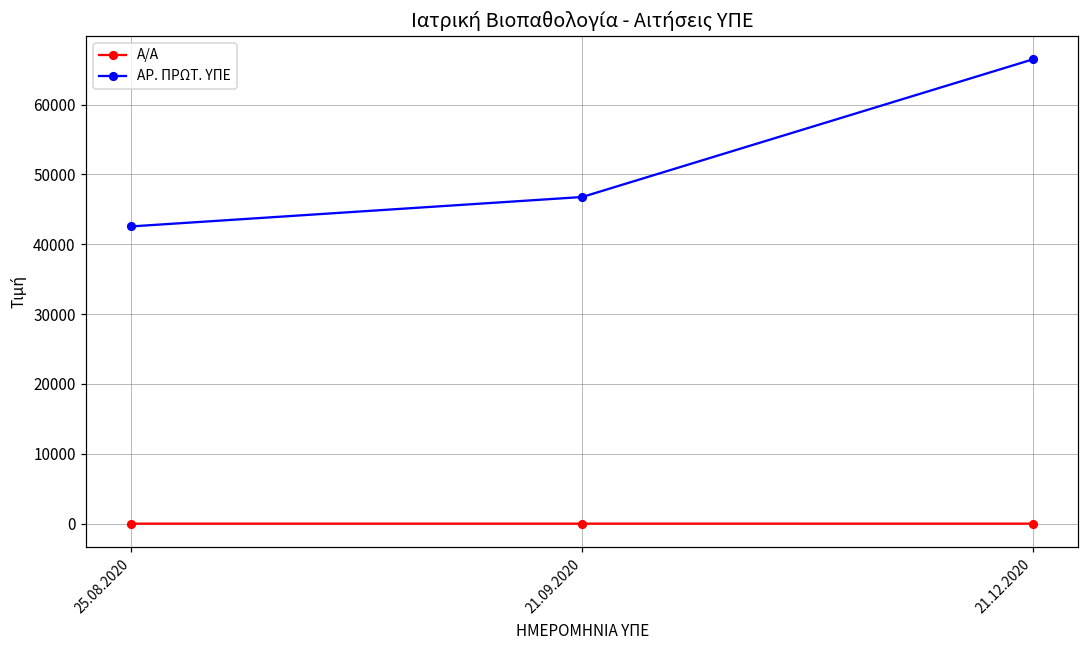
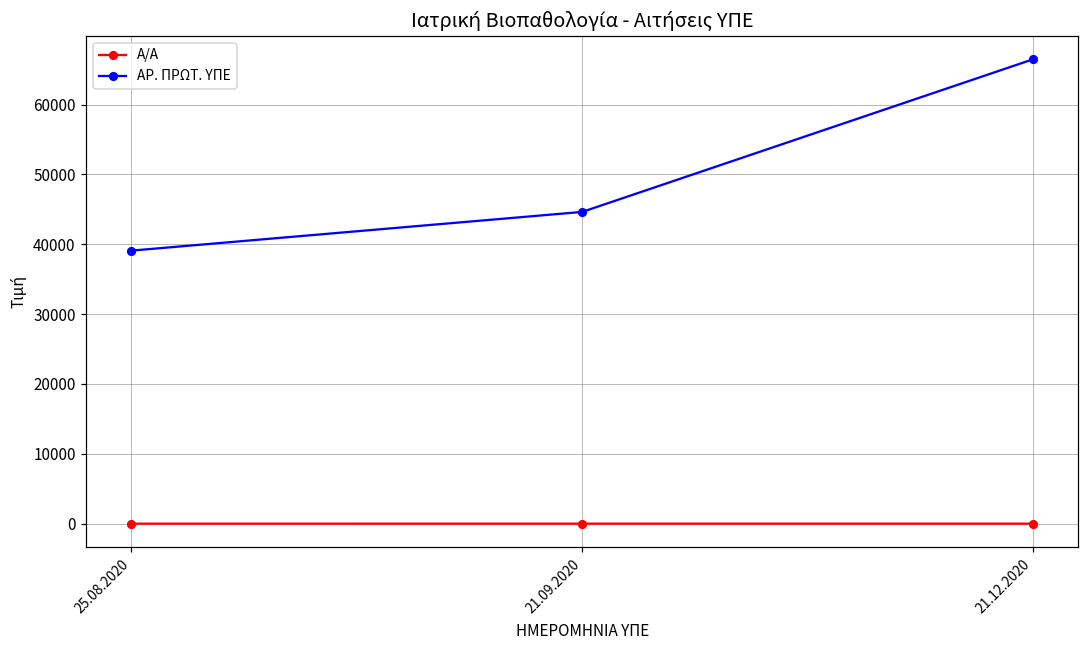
  {
    "Α/Α": {
      "25.08.2020": 0,
      "21.09.2020": 0,
      "21.12.2020": 0
    },
    "ΑΡ. ΠΡΩΤ. ΥΠΕ": {
-     "25.08.2020": 43000,
-     "21.09.2020": 47000,
+     "25.08.2020": 39000,
+     "21.09.2020": 45000,
      "21.12.2020": 66000
    }
  }
